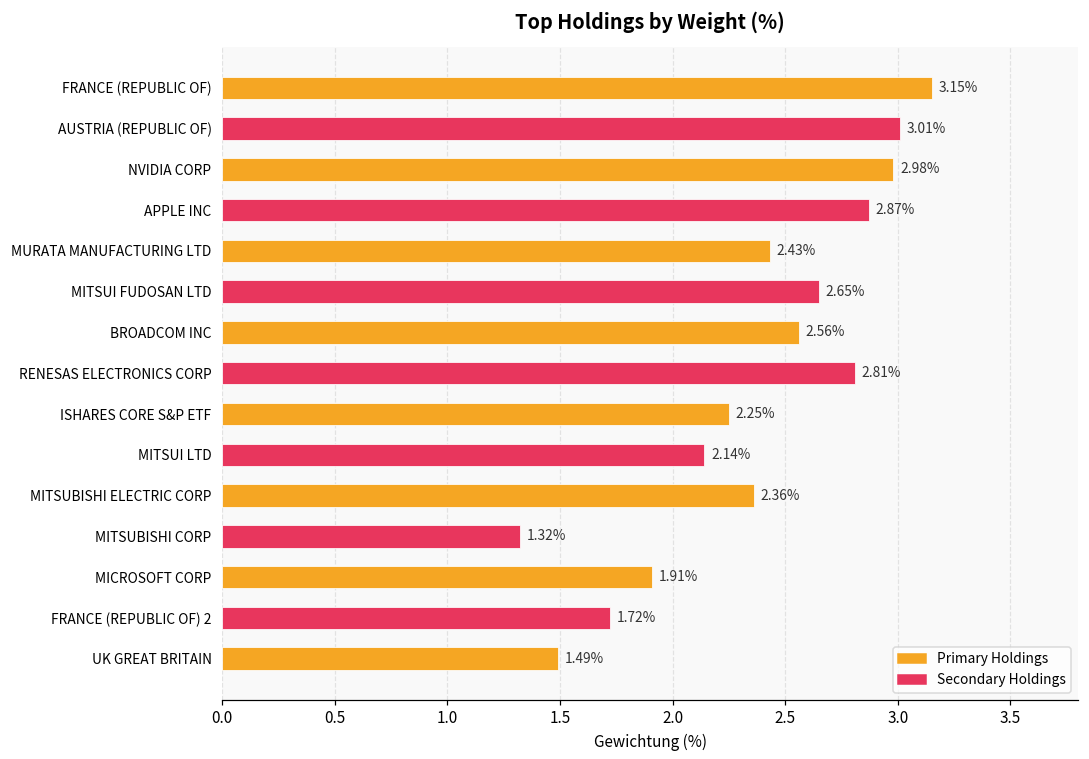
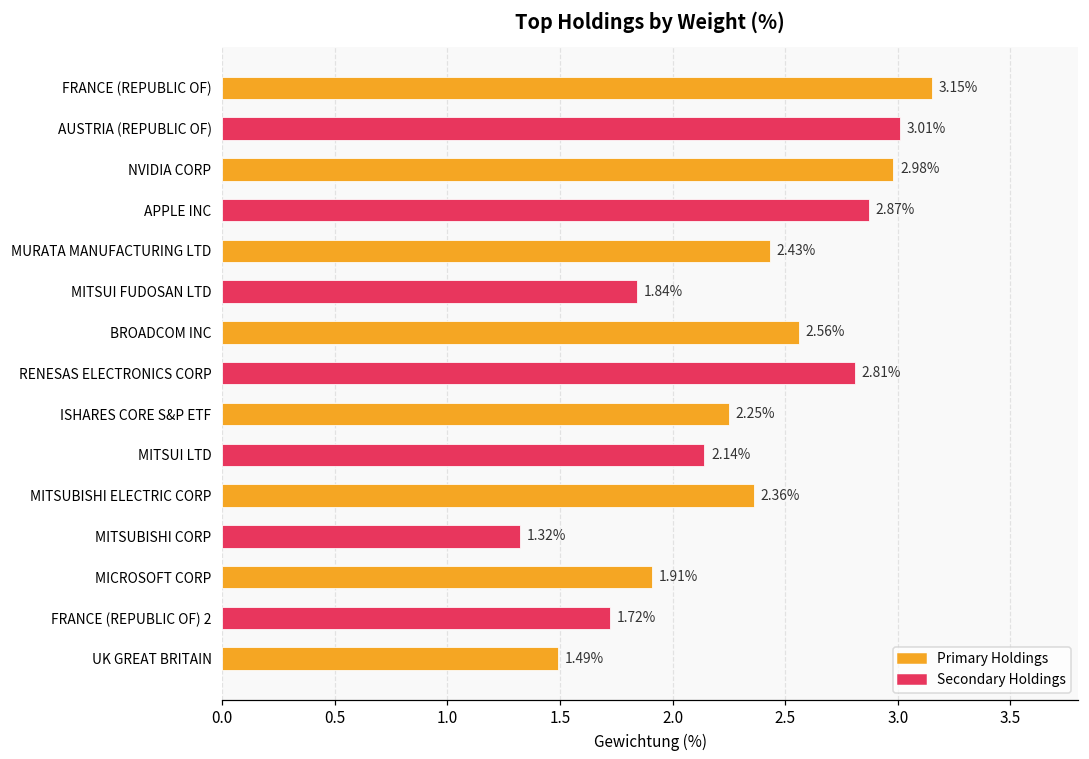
  {
    "FRANCE (REPUBLIC OF)": "3.15%",
    "AUSTRIA (REPUBLIC OF)": "3.01%",
    "NVIDIA CORP": "2.98%",
    "APPLE INC": "2.87%",
    "MURATA MANUFACTURING LTD": "2.43%",
-   "MITSUI FUDOSAN LTD": "2.65%",
+   "MITSUI FUDOSAN LTD": "1.84%",
    "BROADCOM INC": "2.56%",
    "RENESAS ELECTRONICS CORP": "2.81%",
    "ISHARES CORE S&P ETF": "2.25%",
    "MITSUI LTD": "2.14%",
    "MITSUBISHI ELECTRIC CORP": "2.36%",
    "MITSUBISHI CORP": "1.32%",
    "MICROSOFT CORP": "1.91%",
    "FRANCE (REPUBLIC OF) 2": "1.72%",
    "UK GREAT BRITAIN": "1.49%"
  }
